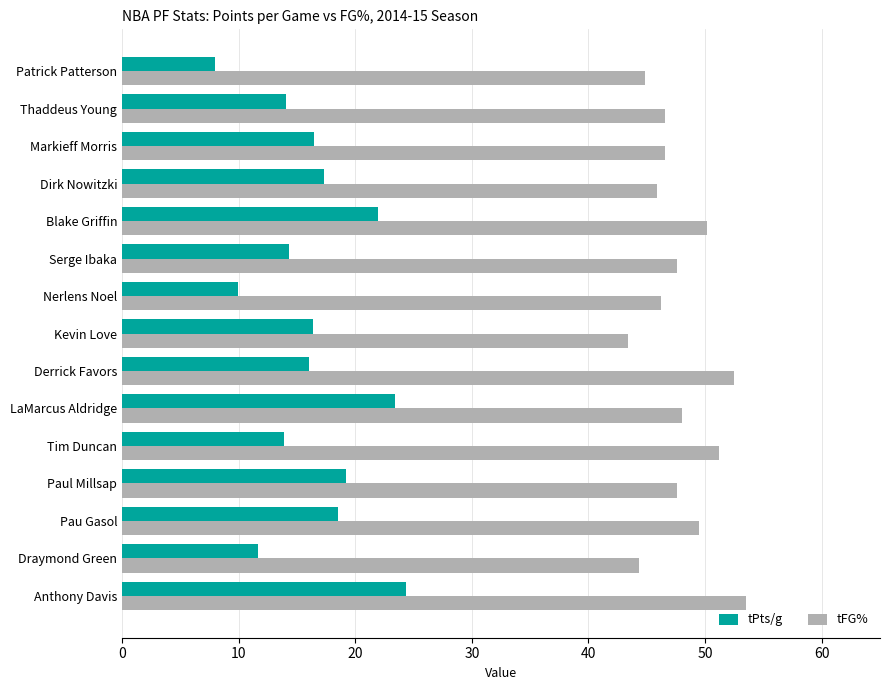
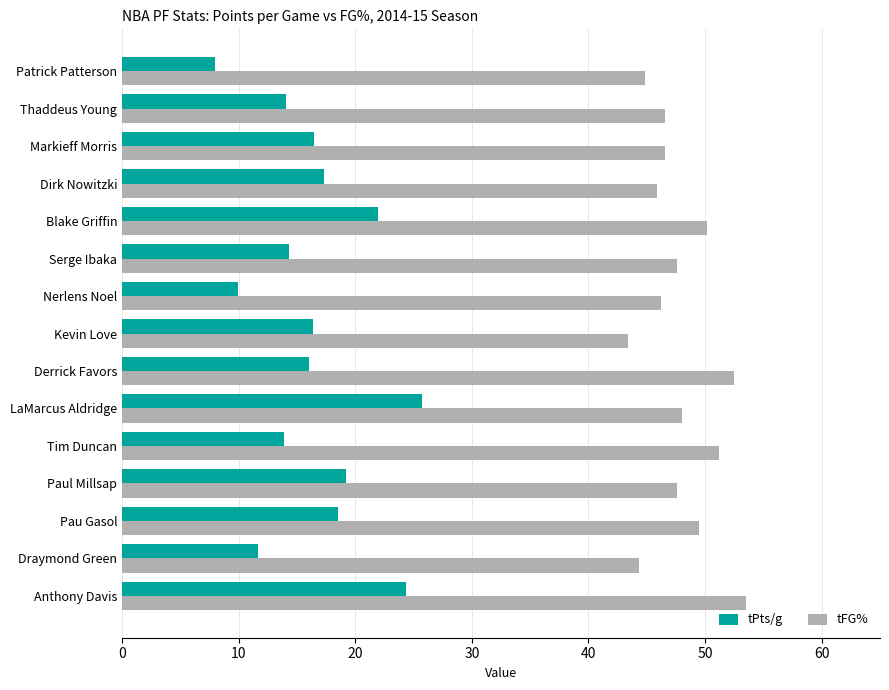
  {
    "tPts/g": {
      "Patrick Patterson": 8.0,
      "Thaddeus Young": 14.1,
      "Markieff Morris": 16.5,
      "Dirk Nowitzki": 17.3,
      "Blake Griffin": 21.9,
      "Serge Ibaka": 14.3,
      "Nerlens Noel": 9.9,
      "Kevin Love": 16.4,
      "Derrick Favors": 16.0,
-     "LaMarcus Aldridge": 23.4,
+     "LaMarcus Aldridge": 25.7,
      "Tim Duncan": 13.9,
      "Paul Millsap": 19.2,
      "Pau Gasol": 18.5,
      "Draymond Green": 11.7,
      "Anthony Davis": 24.4
    },
    "tFG%": {
      "Patrick Patterson": 44.9,
      "Thaddeus Young": 46.6,
      "Markieff Morris": 46.6,
      "Dirk Nowitzki": 45.9,
      "Blake Griffin": 50.2,
      "Serge Ibaka": 47.6,
      "Nerlens Noel": 46.3,
      "Kevin Love": 43.4,
      "Derrick Favors": 52.5,
      "LaMarcus Aldridge": 48.0,
      "Tim Duncan": 51.2,
      "Paul Millsap": 47.6,
      "Pau Gasol": 49.4,
      "Draymond Green": 44.3,
      "Anthony Davis": 53.5
    }
  }
